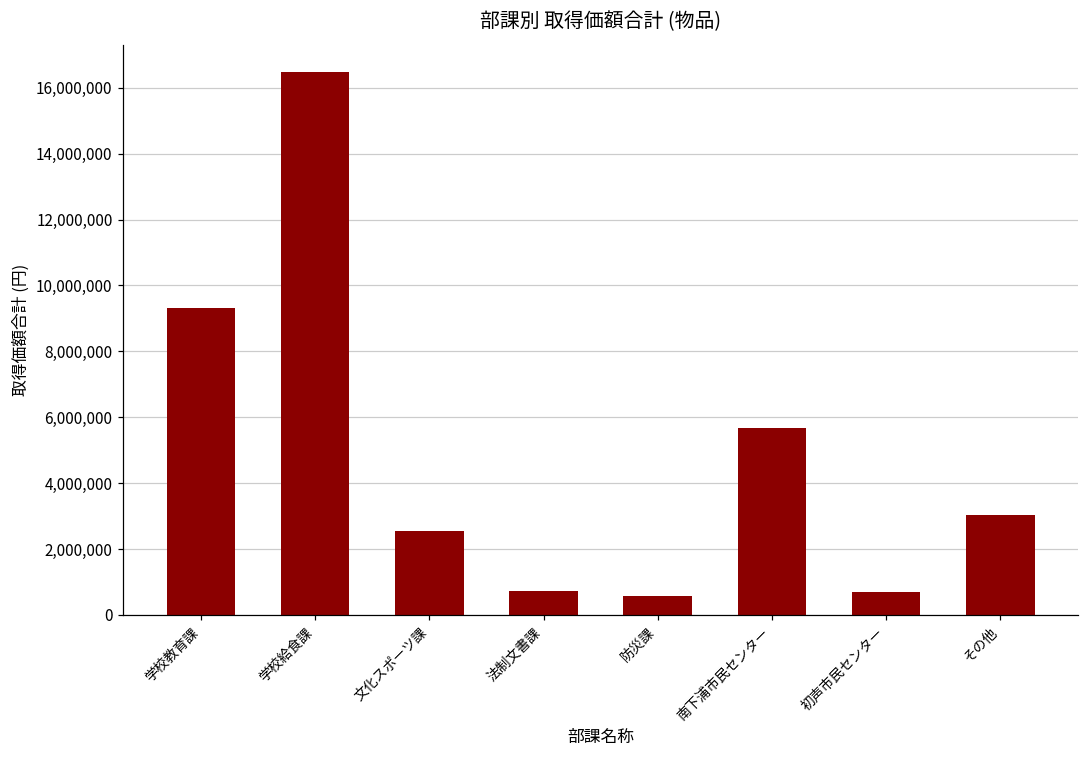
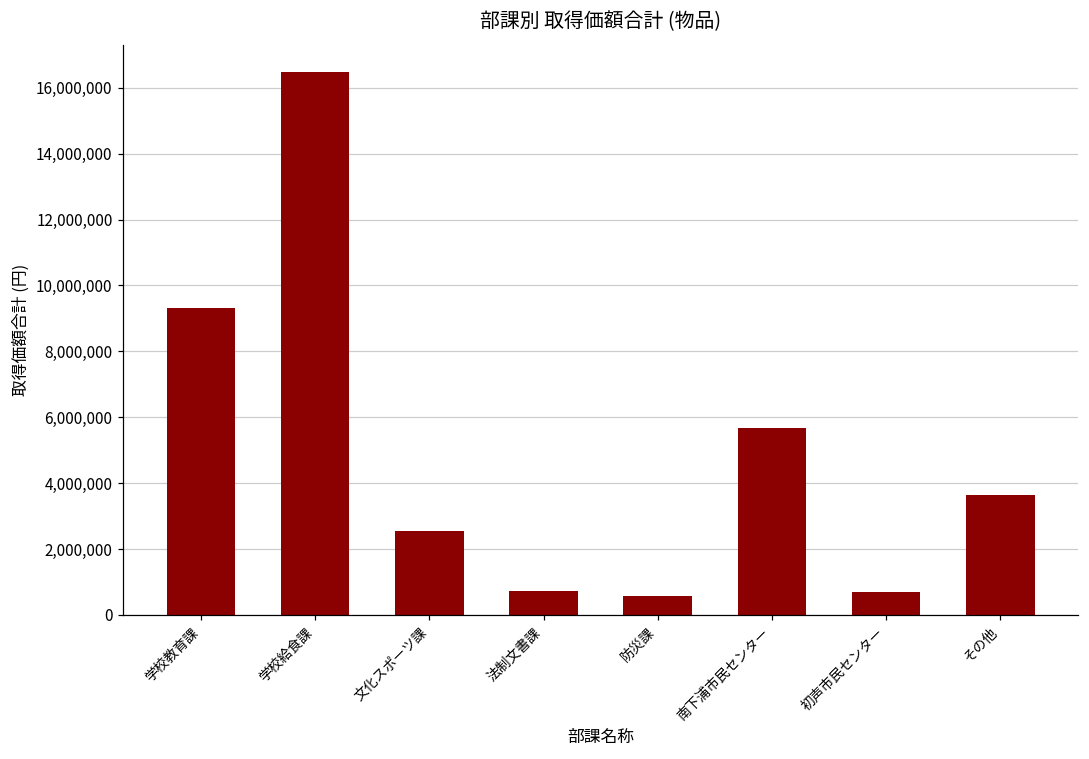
  {
    "学校教育課": "9,300,000",
    "学校給食課": "16,500,000",
    "文化スポーツ課": "2,600,000",
    "法制文書課": "700,000",
    "防災課": "600,000",
    "南下浦市民センター": "5,700,000",
    "初声市民センター": "700,000",
-   "その他": "3,000,000"
+   "その他": "3,700,000"
  }
